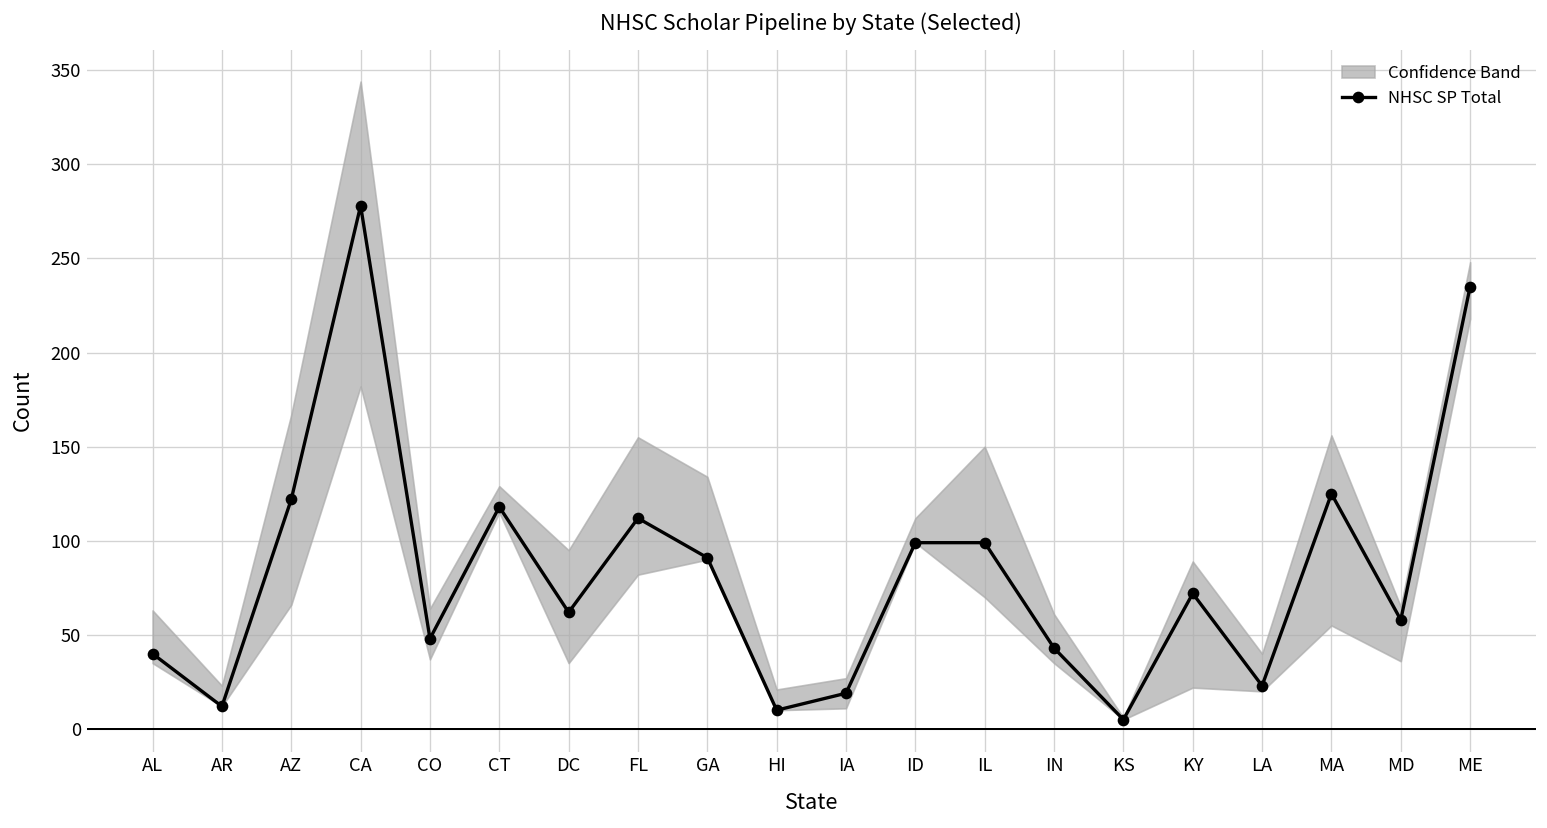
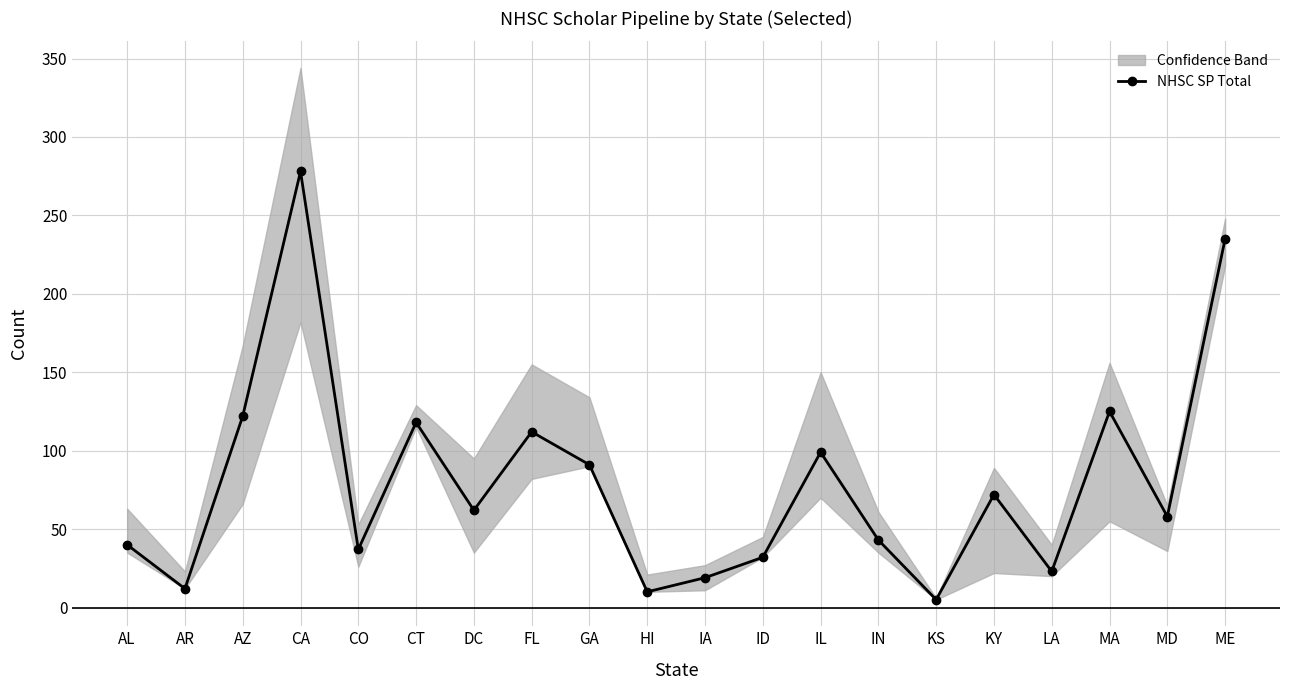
  {
    "NHSC SP Total": {
      "AL": 40,
      "AR": 12,
      "AZ": 122,
      "CA": 278,
-     "CO": 48,
+     "CO": 37,
      "CT": 118,
      "DC": 62,
      "FL": 112,
      "GA": 91,
      "HI": 10,
      "IA": 19,
-     "ID": 99,
+     "ID": 32,
      "IL": 99,
      "IN": 43,
      "KY": 72,
      "LA": 23,
      "MA": 125,
      "MD": 58,
      "ME": 235
    }
  }
